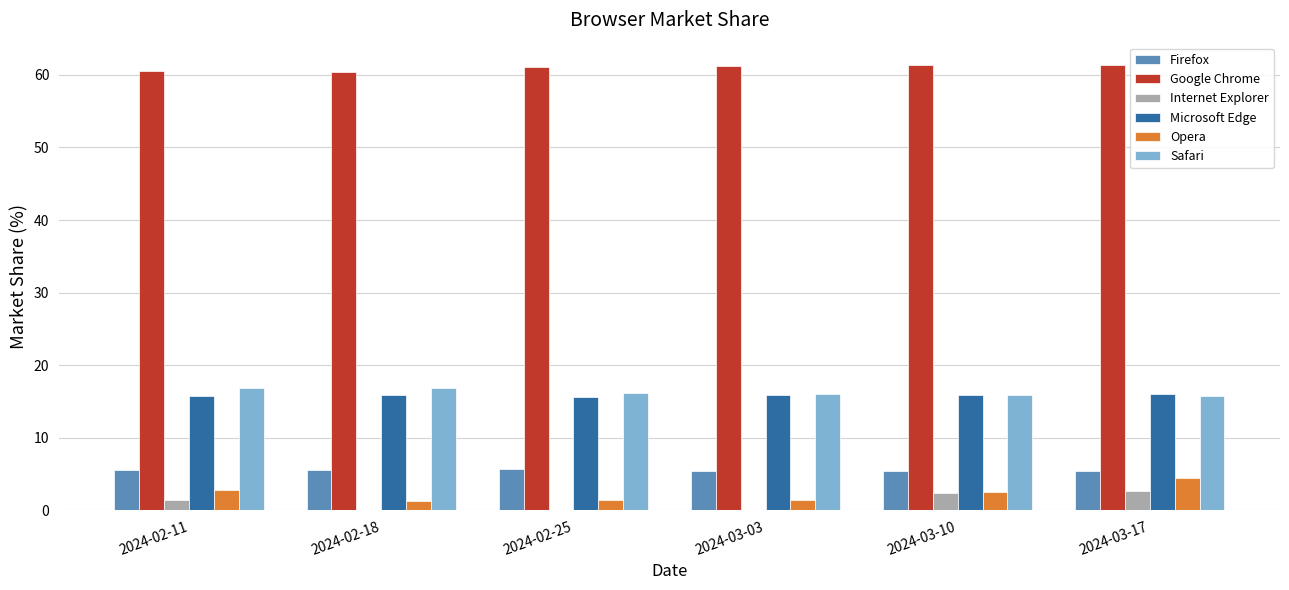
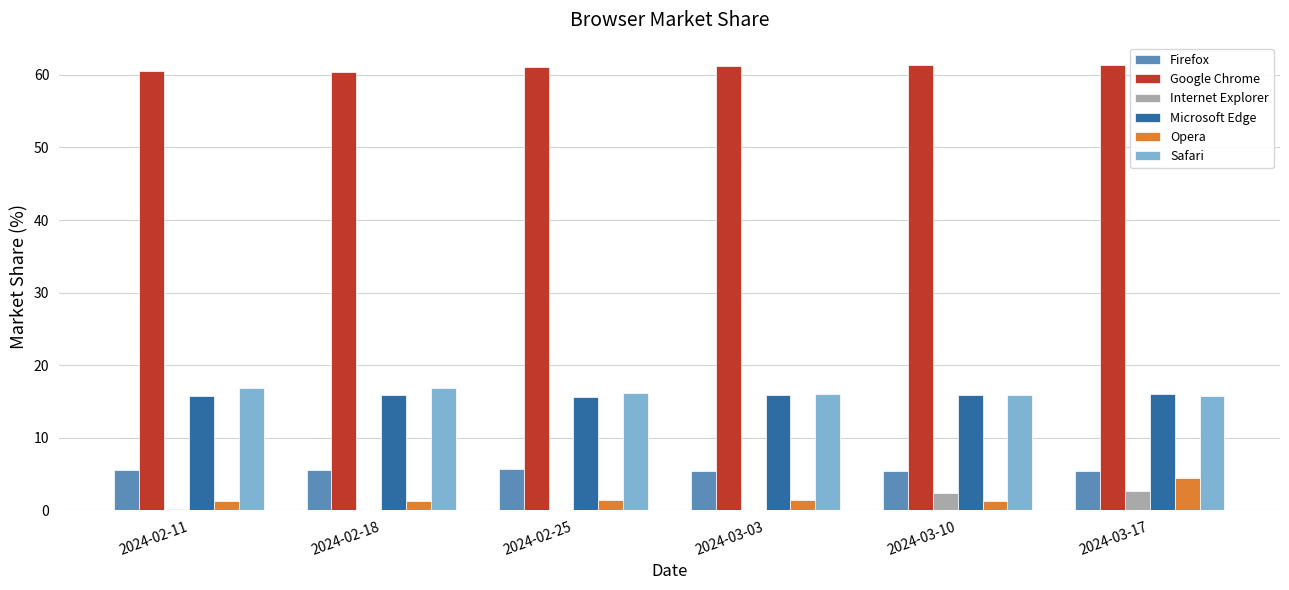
  {
    "Google Chrome": {
      "2024-02-11": 61,
      "2024-02-18": 60,
      "2024-02-25": 61,
      "2024-03-03": 61,
      "2024-03-10": 61,
      "2024-03-17": 61
    },
    "Internet Explorer": {
-     "2024-02-11": 1,
+     "2024-02-11": 0,
      "2024-03-10": 2,
      "2024-03-17": 3
    },
    "Opera": {
-     "2024-02-11": 3,
+     "2024-02-11": 1,
      "2024-02-18": 1,
      "2024-02-25": 1,
      "2024-03-03": 1,
-     "2024-03-10": 3,
+     "2024-03-10": 1,
      "2024-03-17": 4
    }
  }
